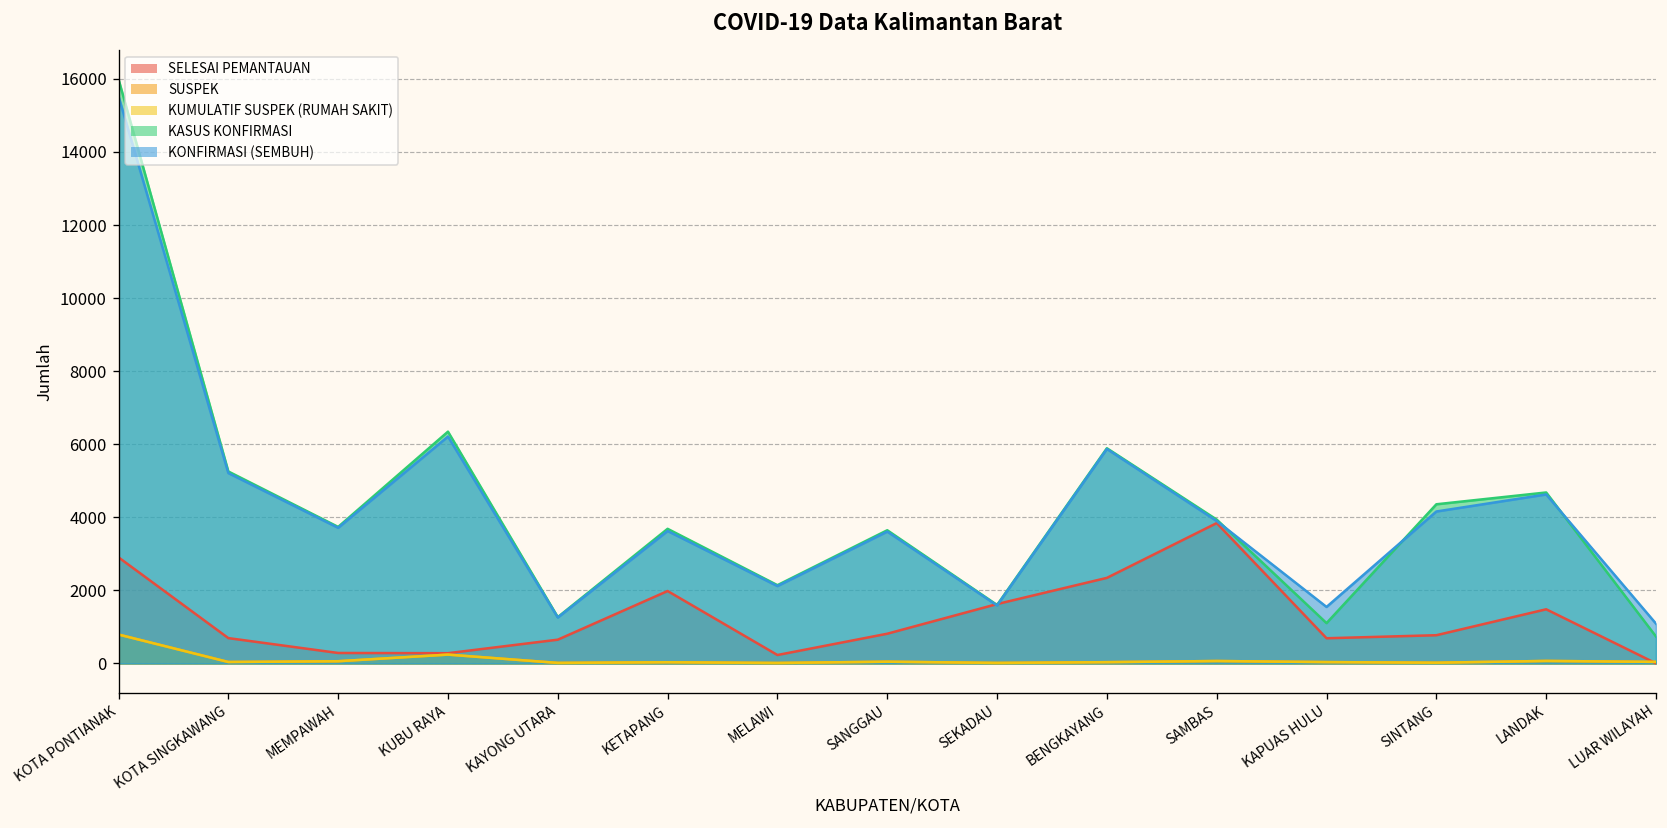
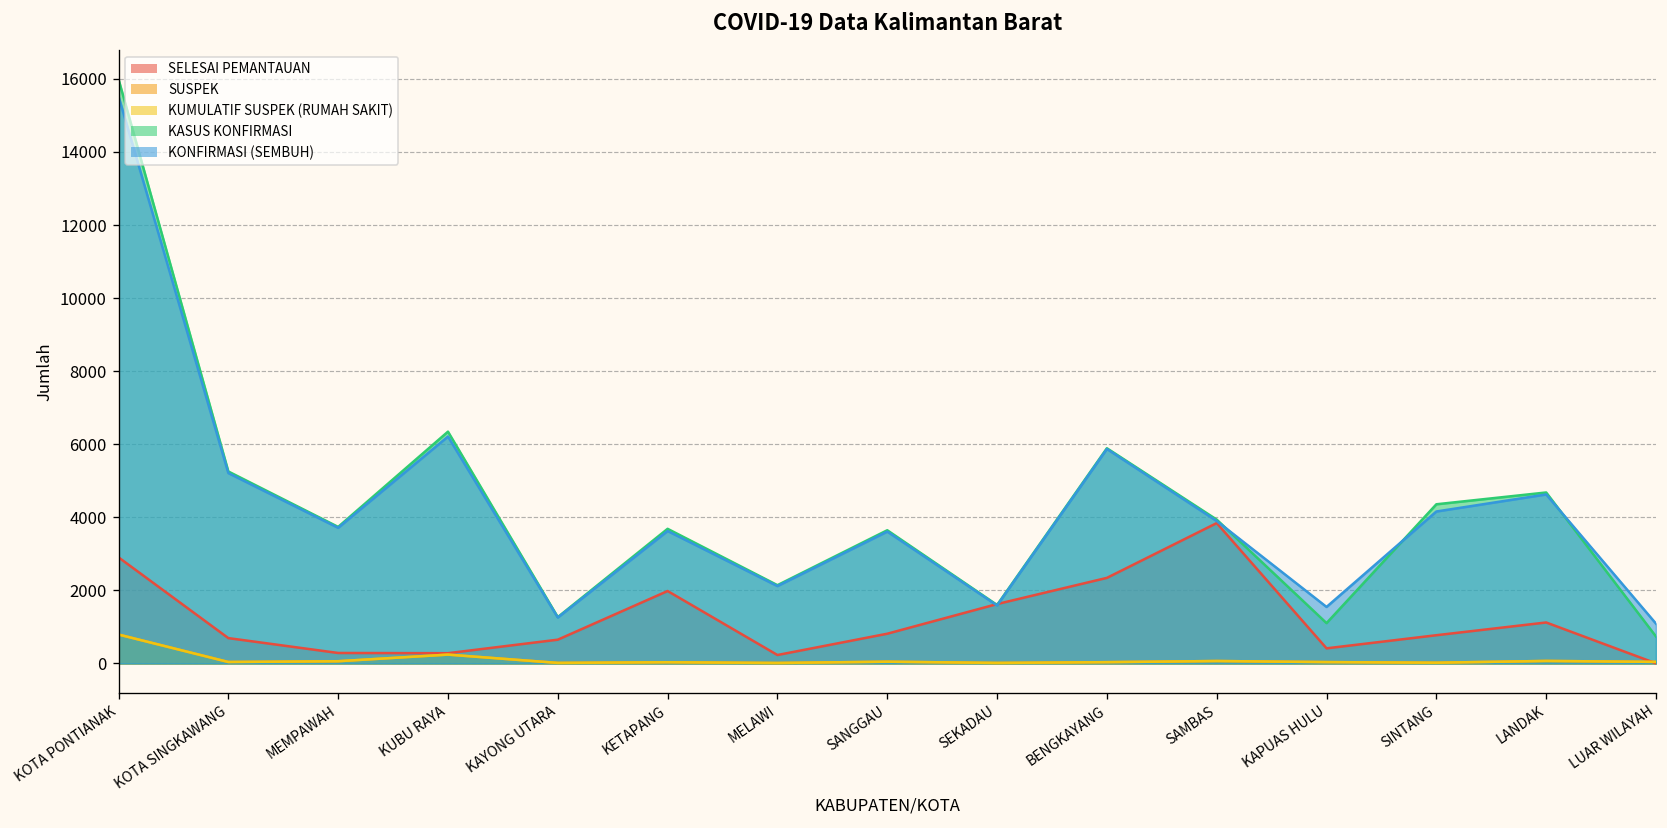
  {
    "SELESAI PEMANTAUAN": {
      "KOTA PONTIANAK": 2900,
      "KOTA SINGKAWANG": 700,
      "MEMPAWAH": 300,
      "KAYONG UTARA": 600,
      "KETAPANG": 2000,
      "MELAWI": 200,
      "SANGGAU": 800,
      "BENGKAYANG": 2300,
-     "KAPUAS HULU": 700,
+     "KAPUAS HULU": 400,
      "SINTANG": 800,
-     "LANDAK": 1500
+     "LANDAK": 1100
    },
    "KUMULATIF SUSPEK (RUMAH SAKIT)": {
      "KOTA PONTIANAK": 800,
      "KOTA SINGKAWANG": 0,
      "MEMPAWAH": 100,
      "KAYONG UTARA": 0,
      "KETAPANG": 0,
      "MELAWI": 0,
      "SANGGAU": 0,
      "SEKADAU": 0,
      "BENGKAYANG": 0,
      "SAMBAS": 100,
      "KAPUAS HULU": 0,
      "SINTANG": 0,
      "LANDAK": 100
    },
    "KASUS KONFIRMASI": {
      "KOTA PONTIANAK": 16000,
      "KUBU RAYA": 6300,
      "KAPUAS HULU": 1100,
      "SINTANG": 4400,
      "LUAR WILAYAH": 700
    },
    "KONFIRMASI (SEMBUH)": {
      "KOTA PONTIANAK": 15500,
      "KUBU RAYA": 6200,
      "KAPUAS HULU": 1500,
      "SINTANG": 4200,
      "LUAR WILAYAH": 1100
    }
  }
